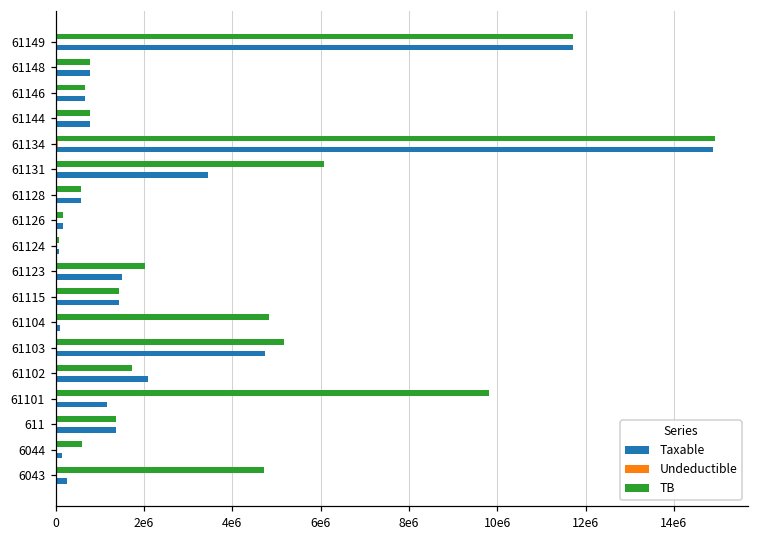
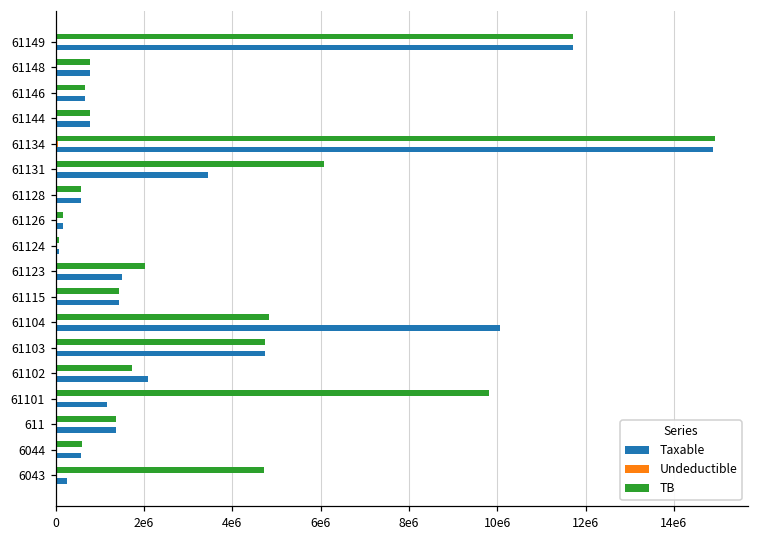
  {
    "Taxable": {
      "61149": 11700000,
      "61148": 800000,
      "61146": 700000,
      "61144": 800000,
      "61134": 14900000,
      "61131": 3400000,
      "61128": 600000,
      "61126": 200000,
      "61123": 1500000,
      "61115": 1400000,
-     "61104": 100000,
+     "61104": 10100000,
      "61103": 4700000,
      "61102": 2100000,
      "61101": 1100000,
      "611": 1400000,
-     "6044": 100000,
+     "6044": 600000,
      "6043": 300000
    },
    "Undeductible": {
      "61149": 0,
      "61148": 0,
      "61146": 0,
      "61144": 0,
      "61128": 0,
      "61124": 0,
      "61104": 0,
      "61102": 0,
      "61101": 0,
      "611": 0,
      "6043": 0
    },
    "TB": {
      "61149": 11700000,
      "61148": 800000,
      "61146": 700000,
      "61144": 800000,
      "61134": 14900000,
      "61131": 6100000,
      "61128": 600000,
      "61126": 200000,
      "61123": 2000000,
      "61115": 1400000,
      "61104": 4800000,
-     "61103": 5200000,
+     "61103": 4700000,
      "61102": 1700000,
      "61101": 9800000,
      "611": 1400000,
      "6044": 600000,
      "6043": 4700000
    }
  }
